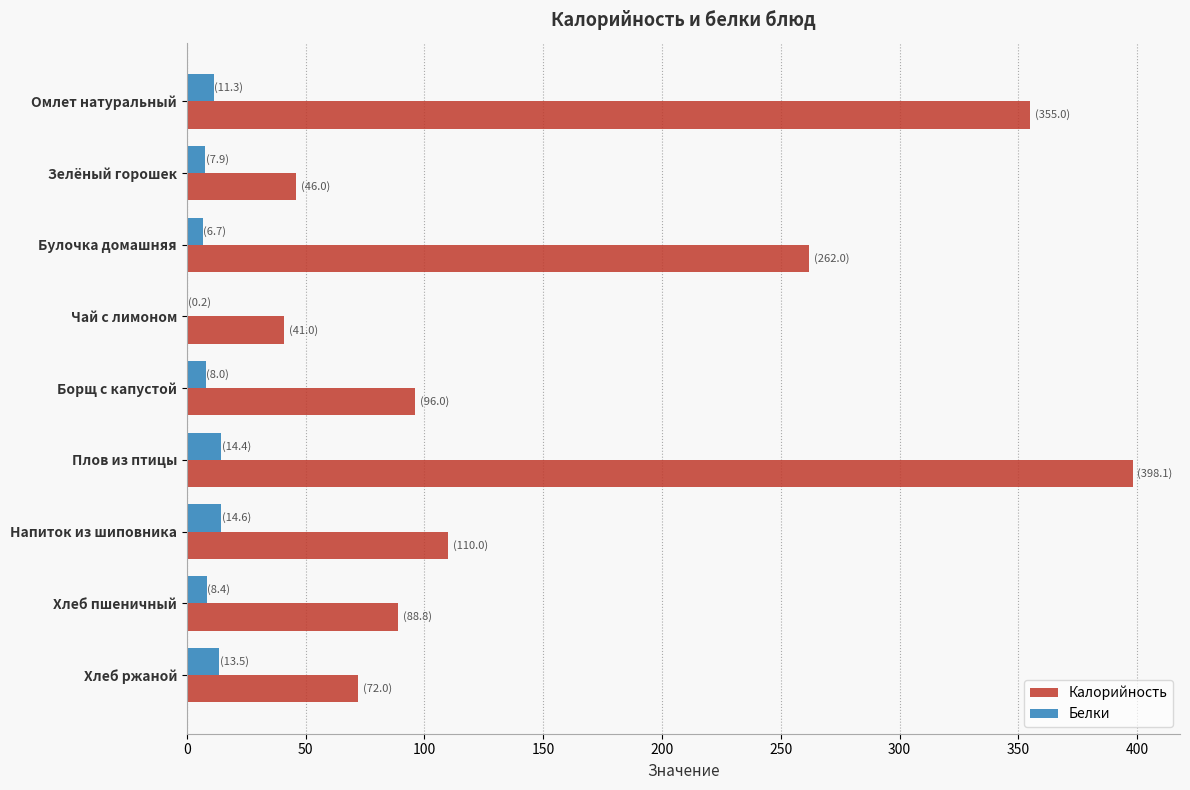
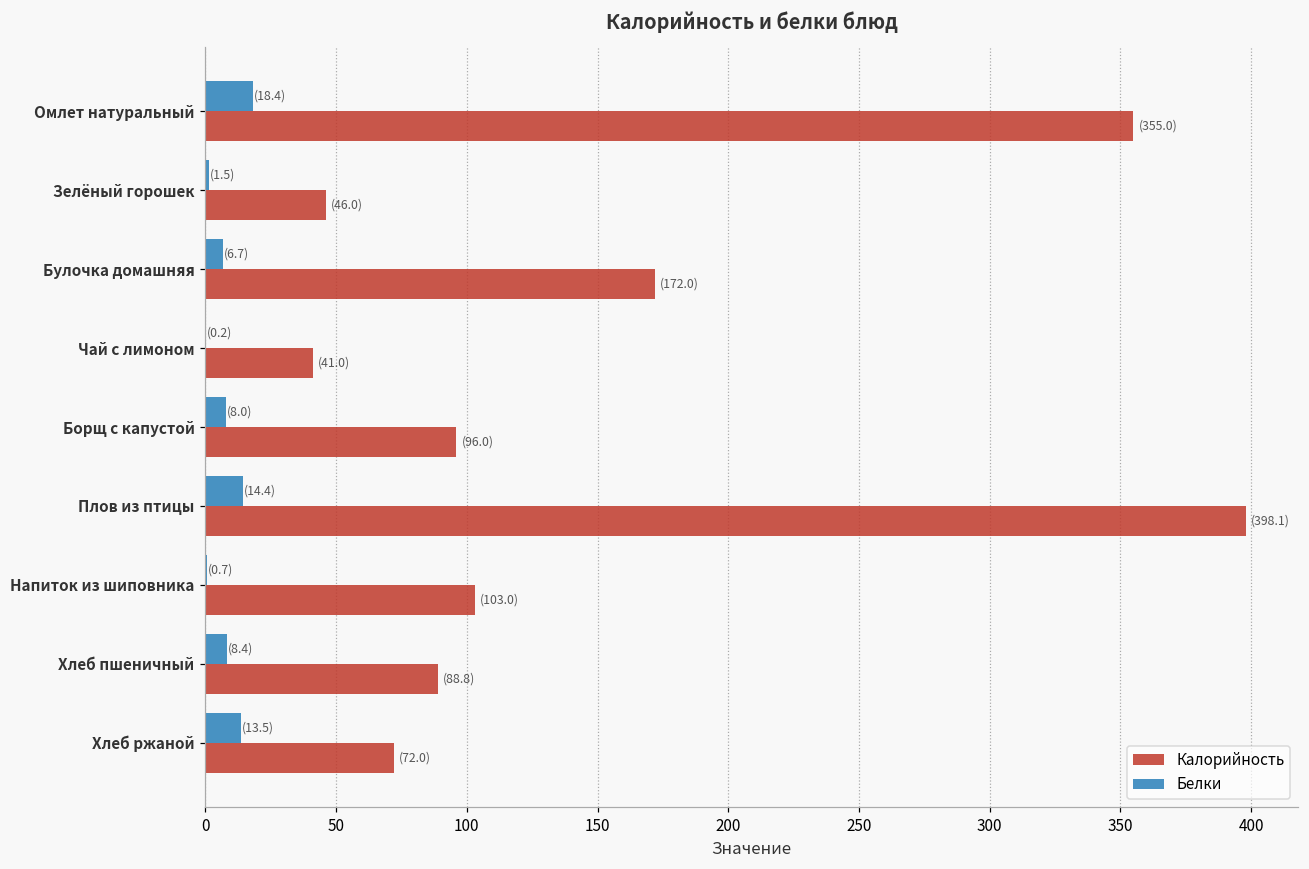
  {
    "Калорийность": {
      "Омлет натуральный": "(355.0)",
      "Зелёный горошек": "(46.0)",
-     "Булочка домашняя": "(262.0)",
+     "Булочка домашняя": "(172.0)",
      "Чай с лимоном": "(41.0)",
      "Борщ с капустой": "(96.0)",
      "Плов из птицы": "(398.1)",
-     "Напиток из шиповника": "(110.0)",
+     "Напиток из шиповника": "(103.0)",
      "Хлеб пшеничный": "(88.8)",
      "Хлеб ржаной": "(72.0)"
    },
    "Белки": {
-     "Омлет натуральный": "(11.3)",
-     "Зелёный горошек": "(7.9)",
+     "Омлет натуральный": "(18.4)",
+     "Зелёный горошек": "(1.5)",
      "Булочка домашняя": "(6.7)",
      "Чай с лимоном": "(0.2)",
      "Борщ с капустой": "(8.0)",
      "Плов из птицы": "(14.4)",
-     "Напиток из шиповника": "(14.6)",
+     "Напиток из шиповника": "(0.7)",
      "Хлеб пшеничный": "(8.4)",
      "Хлеб ржаной": "(13.5)"
    }
  }
